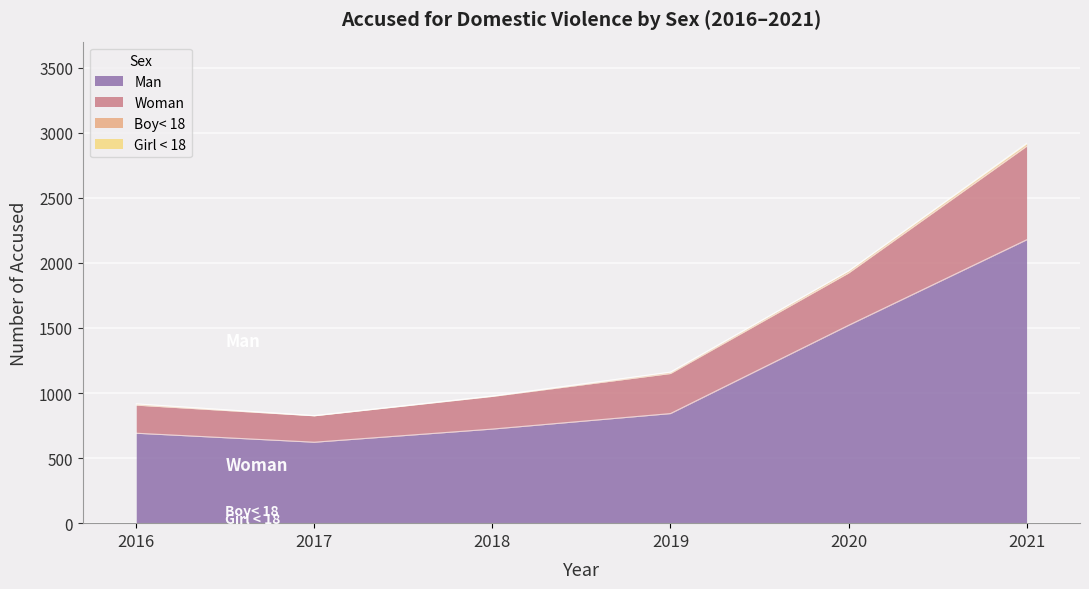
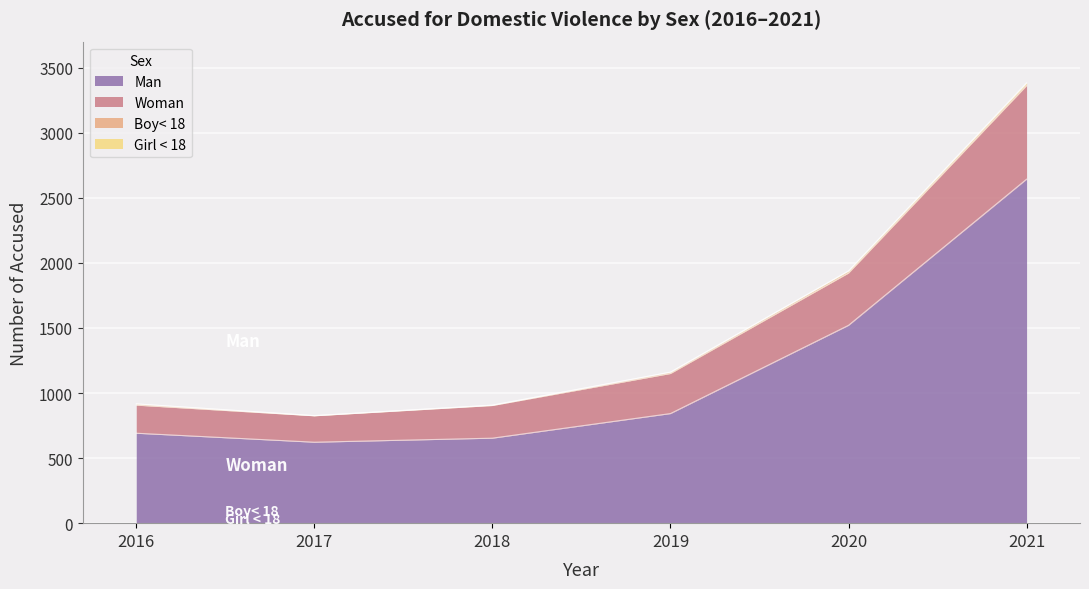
  {
    "Man": {
      "2016": 690,
      "2017": 620,
-     "2018": 720,
+     "2018": 650,
      "2019": 840,
      "2020": 1520,
-     "2021": 2180
+     "2021": 2640
    }
  }
